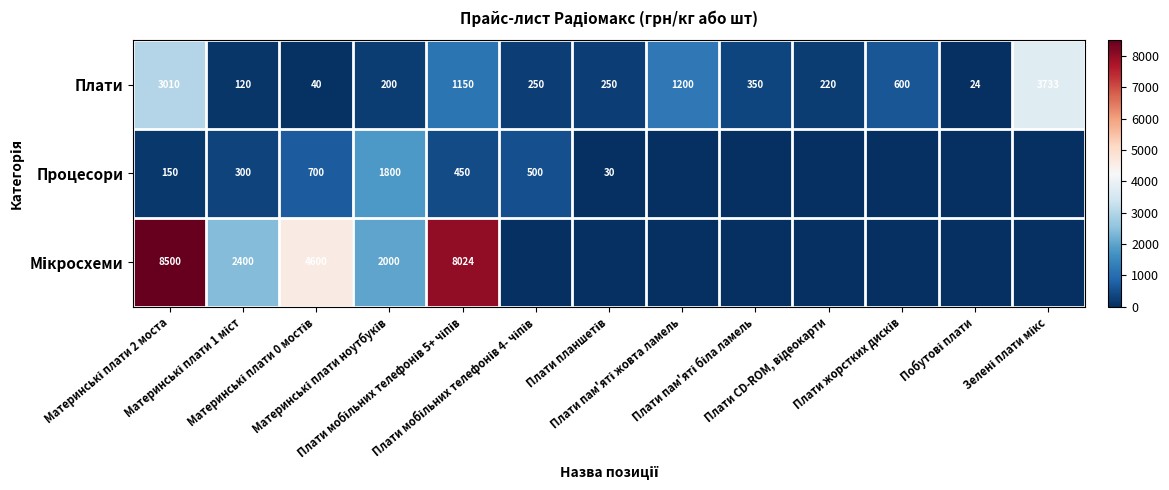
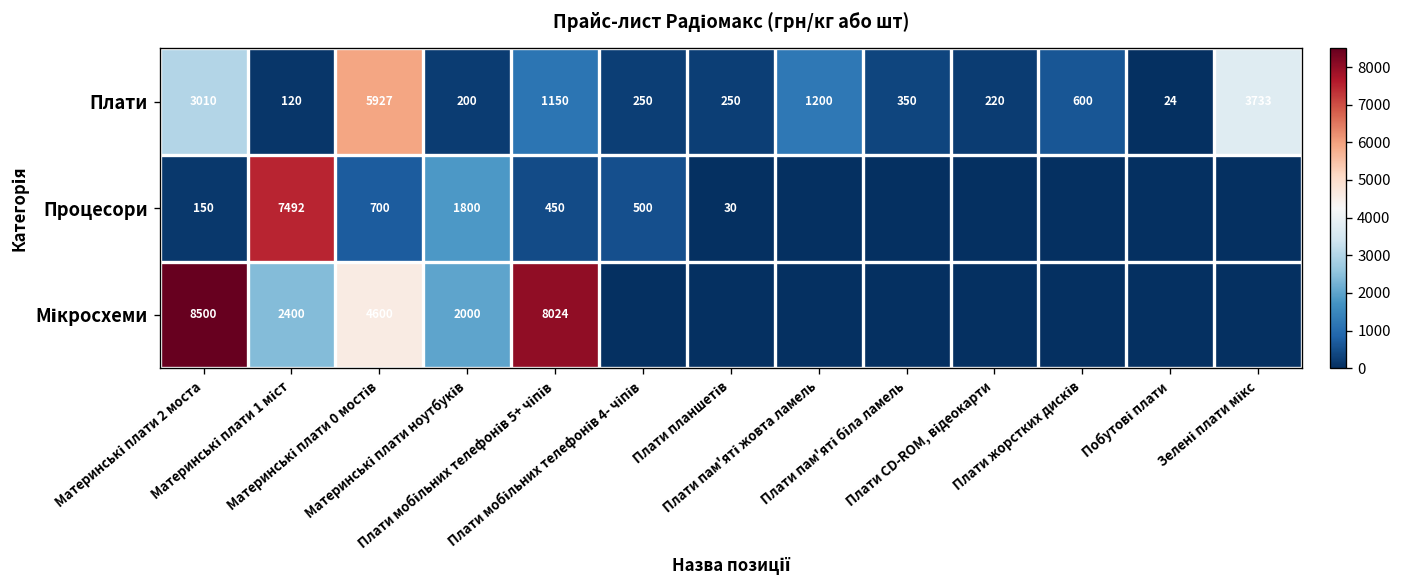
  {
    "Плати": {
      "Материнські плати 2 моста": 3010,
      "Материнські плати 1 міст": 120,
-     "Материнські плати 0 мостів": 40,
+     "Материнські плати 0 мостів": 5927,
      "Материнські плати ноутбуків": 200,
      "Плати мобільних телефонів 5+ чіпів": 1150,
      "Плати мобільних телефонів 4- чіпів": 250,
      "Плати планшетів": 250,
      "Плати пам'яті жовта ламель": 1200,
      "Плати пам'яті біла ламель": 350,
      "Плати CD-ROM, відеокарти": 220,
      "Плати жорстких дисків": 600,
      "Побутові плати": 24
    },
    "Процесори": {
      "Материнські плати 2 моста": 150,
-     "Материнські плати 1 міст": 300,
+     "Материнські плати 1 міст": 7492,
      "Материнські плати 0 мостів": 700,
      "Материнські плати ноутбуків": 1800,
      "Плати мобільних телефонів 5+ чіпів": 450,
      "Плати мобільних телефонів 4- чіпів": 500,
      "Плати планшетів": 30
    },
    "Мікросхеми": {
      "Материнські плати 2 моста": 8500,
      "Материнські плати 1 міст": 2400,
      "Материнські плати ноутбуків": 2000,
      "Плати мобільних телефонів 5+ чіпів": 8024
    }
  }
